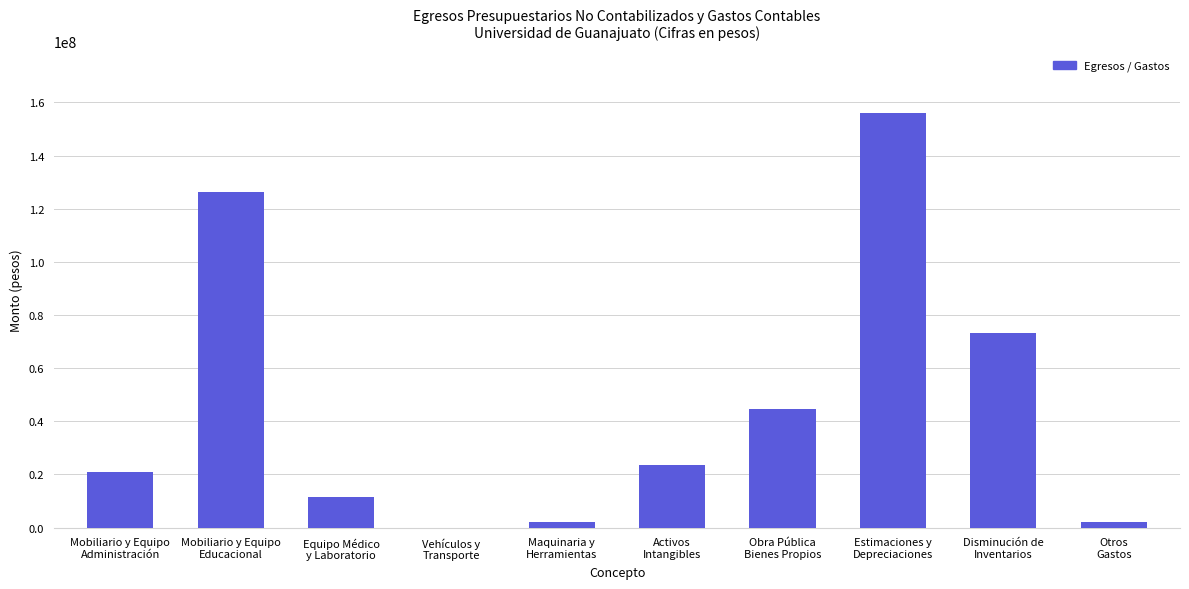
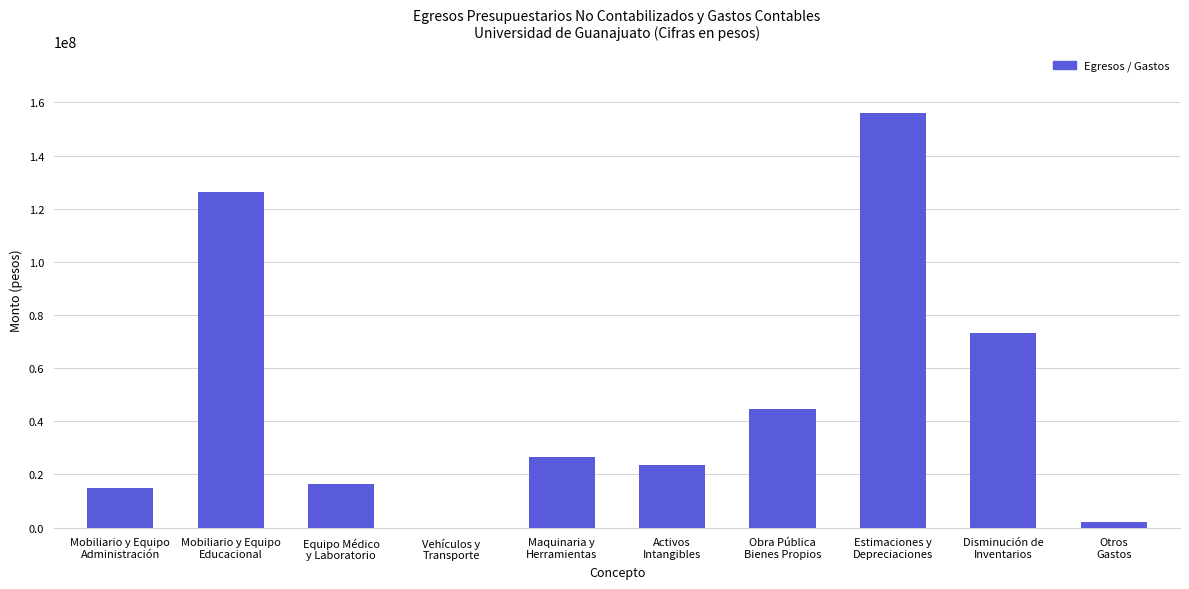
  {
-   "Mobiliario y Equipo Administración": 21000000,
+   "Mobiliario y Equipo Administración": 15000000,
    "Mobiliario y Equipo Educacional": 126000000,
-   "Equipo Médico y Laboratorio": 11000000,
-   "Maquinaria y Herramientas": 2000000,
+   "Equipo Médico y Laboratorio": 16000000,
+   "Maquinaria y Herramientas": 26000000,
    "Activos Intangibles": 24000000,
    "Obra Pública Bienes Propios": 45000000,
    "Estimaciones y Depreciaciones": 156000000,
    "Disminución de Inventarios": 73000000,
    "Otros Gastos": 2000000
  }
